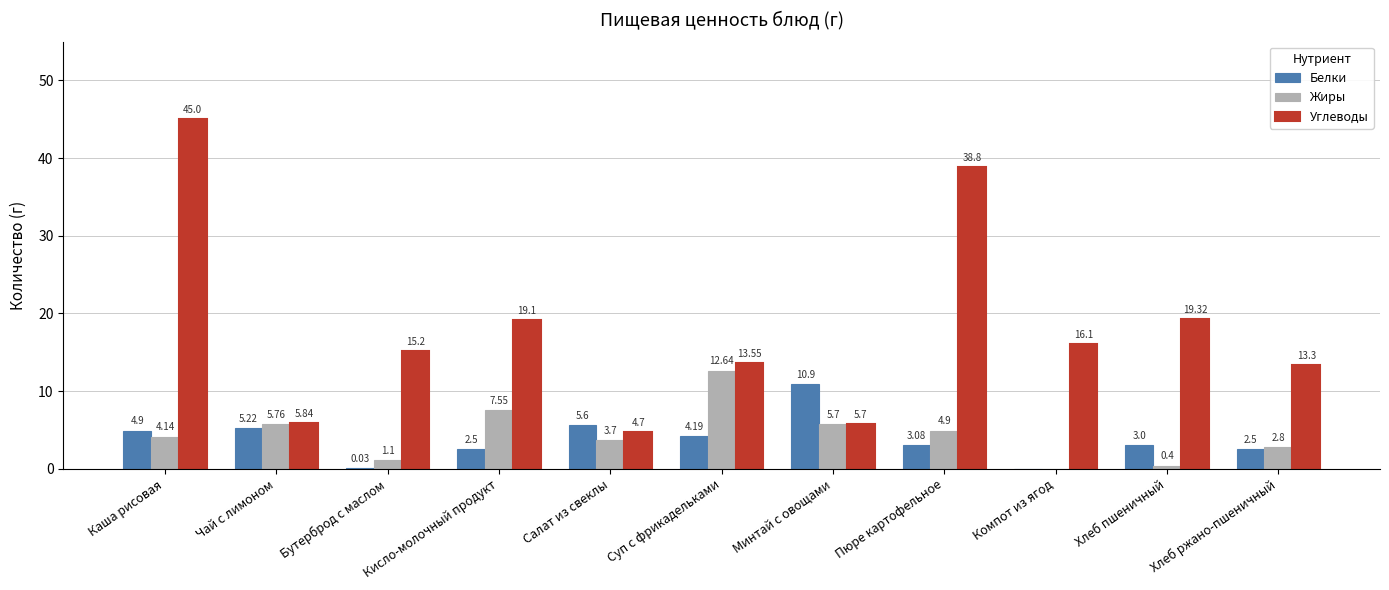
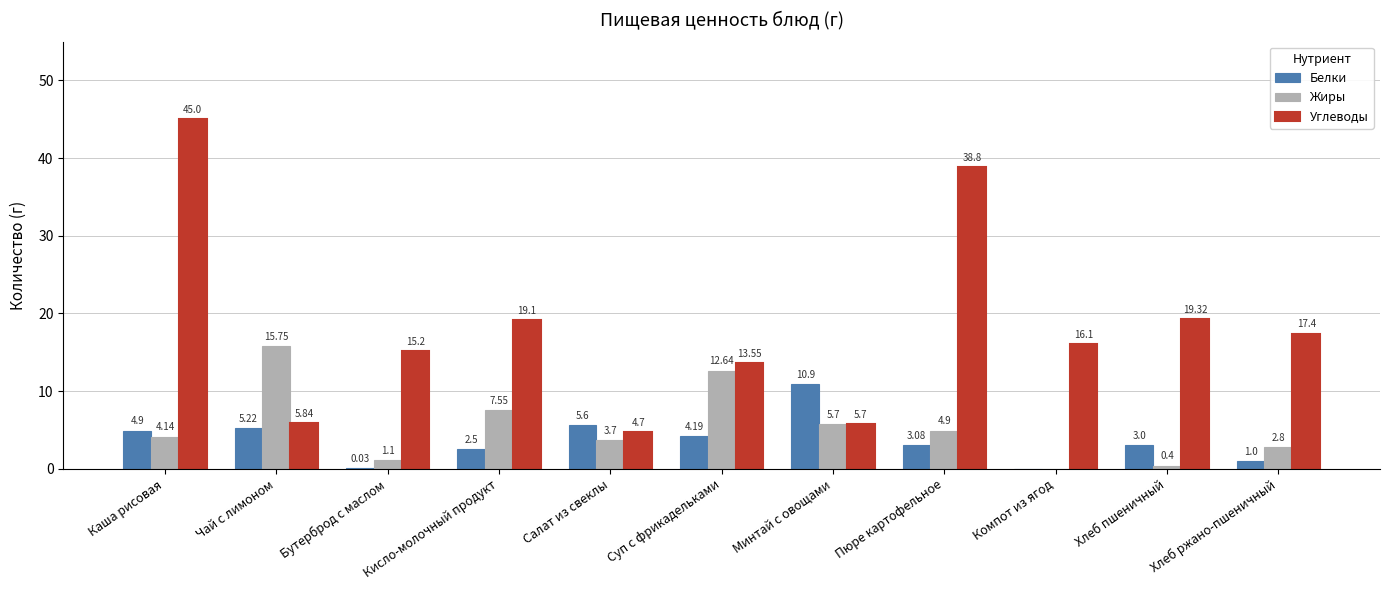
  {
    "Белки": {
      "Каша рисовая": 4.9,
      "Чай с лимоном": 5.22,
      "Бутерброд с маслом": 0.03,
      "Кисло-молочный продукт": 2.5,
      "Салат из свеклы": 5.6,
      "Суп с фрикадельками": 4.19,
      "Минтай с овощами": 10.9,
      "Пюре картофельное": 3.08,
      "Хлеб пшеничный": 3.0,
-     "Хлеб ржано-пшеничный": 2.5
+     "Хлеб ржано-пшеничный": 1.0
    },
    "Жиры": {
      "Каша рисовая": 4.14,
-     "Чай с лимоном": 5.76,
+     "Чай с лимоном": 15.75,
      "Бутерброд с маслом": 1.1,
      "Кисло-молочный продукт": 7.55,
      "Салат из свеклы": 3.7,
      "Суп с фрикадельками": 12.64,
      "Минтай с овощами": 5.7,
      "Пюре картофельное": 4.9,
      "Хлеб пшеничный": 0.4,
      "Хлеб ржано-пшеничный": 2.8
    },
    "Углеводы": {
      "Каша рисовая": 45.0,
      "Чай с лимоном": 5.84,
      "Бутерброд с маслом": 15.2,
      "Кисло-молочный продукт": 19.1,
      "Салат из свеклы": 4.7,
      "Суп с фрикадельками": 13.55,
      "Минтай с овощами": 5.7,
      "Пюре картофельное": 38.8,
      "Компот из ягод": 16.1,
      "Хлеб пшеничный": 19.32,
-     "Хлеб ржано-пшеничный": 13.3
+     "Хлеб ржано-пшеничный": 17.4
    }
  }
